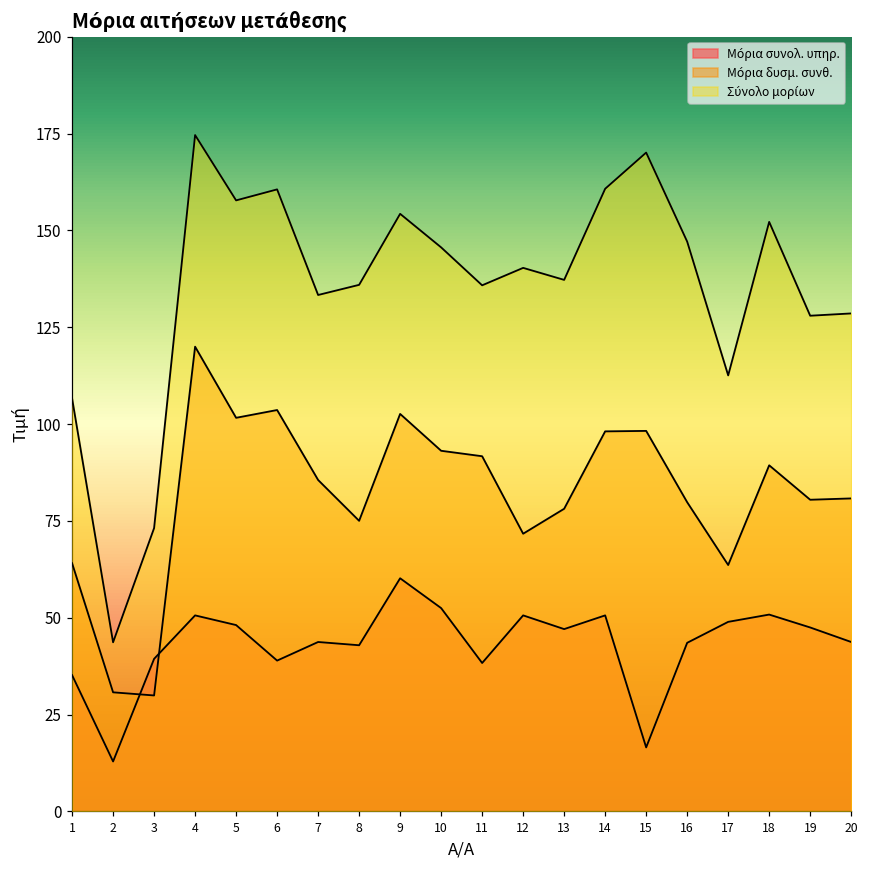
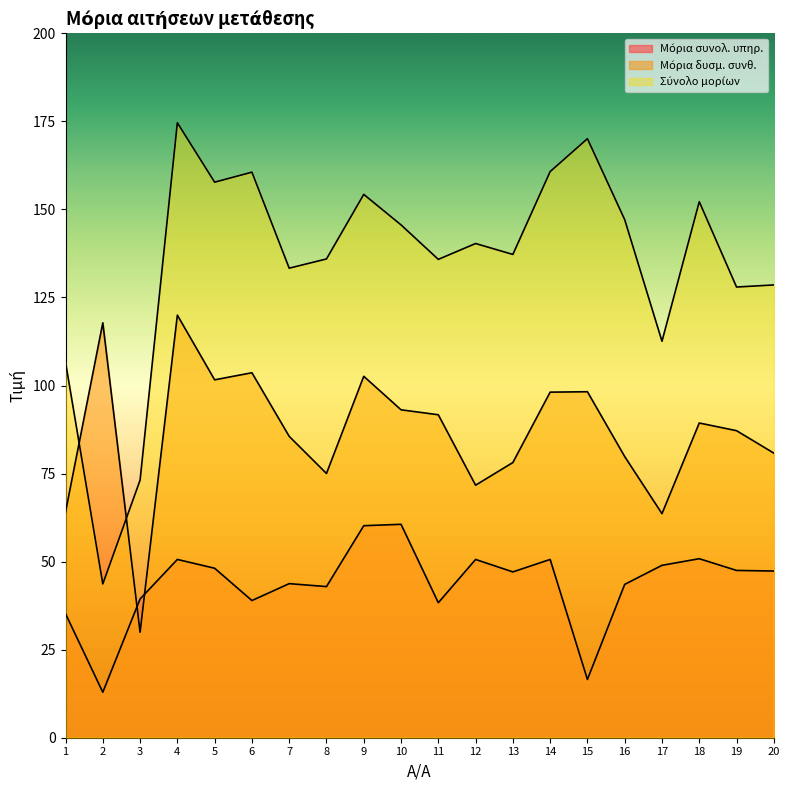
  {
    "Μόρια συνολ. υπηρ.": {
      "1": 35,
      "2": 13,
      "3": 39,
      "4": 51,
      "5": 48,
      "6": 39,
      "7": 44,
      "8": 43,
      "9": 60,
-     "10": 53,
+     "10": 61,
      "11": 38,
      "12": 51,
      "13": 47,
      "14": 51,
      "15": 17,
      "16": 44,
      "17": 49,
      "18": 51,
      "19": 48,
-     "20": 44
+     "20": 47
    },
    "Μόρια δυσμ. συνθ.": {
      "1": 64,
-     "2": 31,
+     "2": 118,
      "3": 30,
      "4": 120,
      "5": 102,
      "6": 104,
      "7": 86,
      "8": 75,
      "9": 103,
      "10": 93,
      "11": 92,
      "12": 72,
      "13": 78,
      "14": 98,
      "15": 98,
      "16": 80,
      "17": 64,
      "18": 89,
-     "19": 80,
+     "19": 87,
      "20": 81
    },
    "Σύνολο μορίων": {
      "1": 107,
      "2": 44,
      "3": 73,
      "4": 175,
      "5": 158,
      "6": 161,
      "7": 133,
      "8": 136,
      "9": 154,
      "10": 146,
      "11": 136,
      "12": 140,
      "13": 137,
      "14": 161,
      "15": 170,
      "16": 147,
      "17": 113,
      "18": 152,
      "19": 128,
      "20": 129
    }
  }
